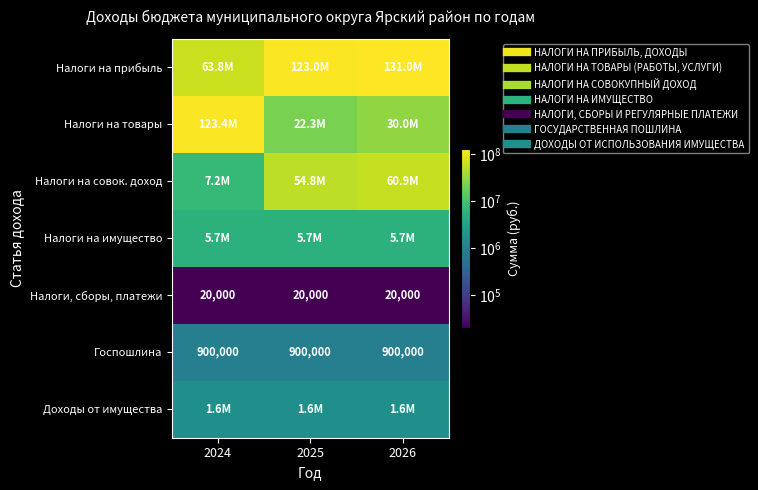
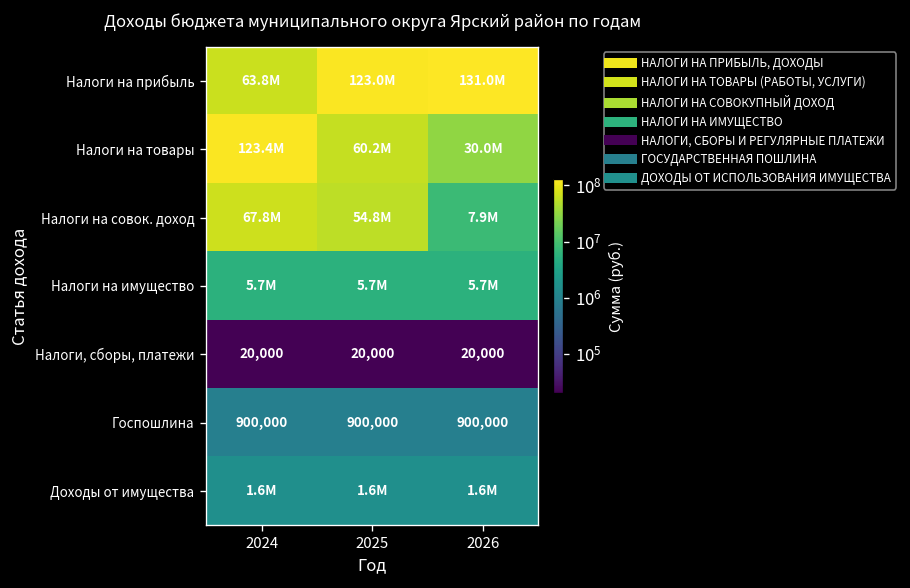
  {
    "Налоги на прибыль": {
      "2024": "63.8M",
      "2025": "123.0M",
      "2026": "131.0M"
    },
    "Налоги на товары": {
      "2024": "123.4M",
-     "2025": "22.3M",
+     "2025": "60.2M",
      "2026": "30.0M"
    },
    "Налоги на совок. доход": {
-     "2024": "7.2M",
+     "2024": "67.8M",
      "2025": "54.8M",
-     "2026": "60.9M"
+     "2026": "7.9M"
    },
    "Налоги на имущество": {
      "2024": "5.7M",
      "2025": "5.7M",
      "2026": "5.7M"
    },
    "Налоги, сборы, платежи": {
      "2024": "20,000",
      "2025": "20,000",
      "2026": "20,000"
    },
    "Госпошлина": {
      "2024": "900,000",
      "2025": "900,000",
      "2026": "900,000"
    },
    "Доходы от имущества": {
      "2024": "1.6M",
      "2025": "1.6M",
      "2026": "1.6M"
    }
  }
